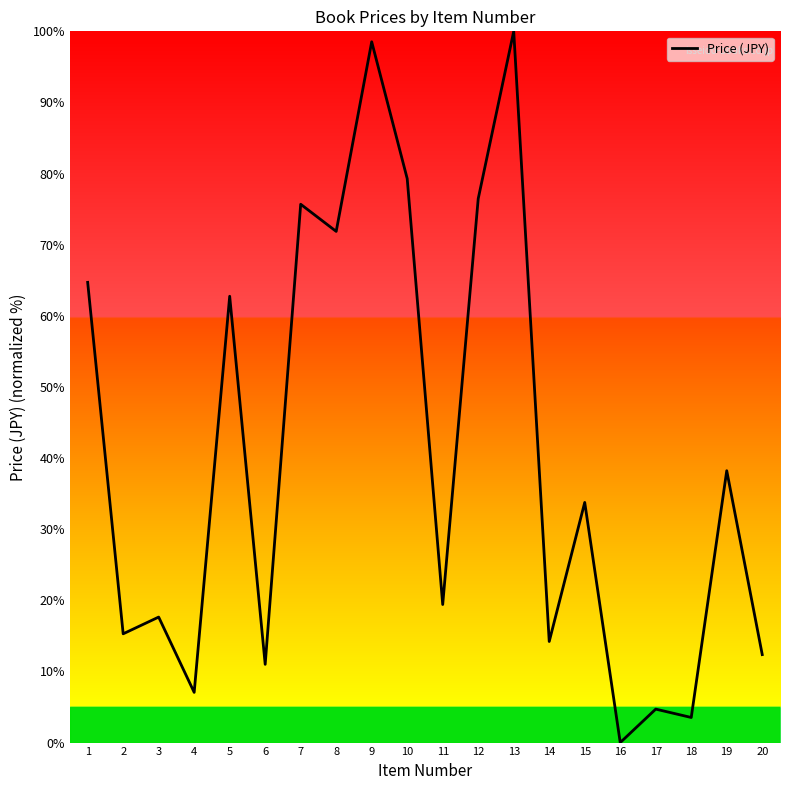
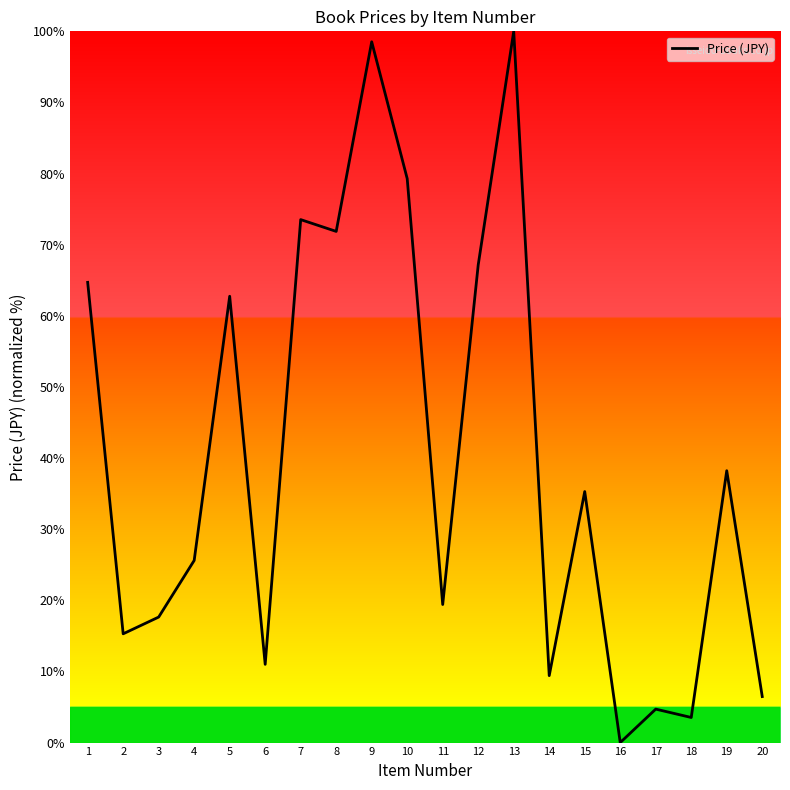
  {
    "1": "65%",
    "2": "15%",
    "3": "18%",
-   "4": "7%",
+   "4": "26%",
    "5": "63%",
    "6": "11%",
-   "7": "76%",
+   "7": "74%",
    "8": "72%",
    "9": "99%",
    "10": "79%",
    "11": "19%",
-   "12": "76%",
+   "12": "67%",
    "13": "100%",
-   "14": "14%",
-   "15": "34%",
+   "14": "9%",
+   "15": "35%",
    "19": "38%",
-   "20": "12%"
+   "20": "6%"
  }
